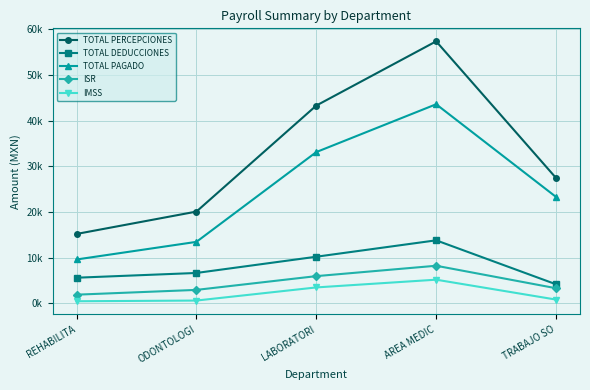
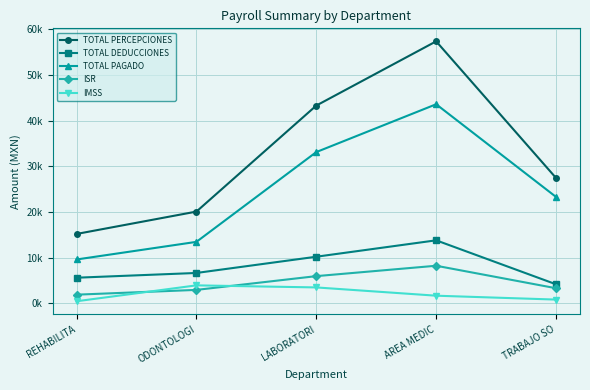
  {
    "IMSS": {
      "REHABILITA": 0,
-     "ODONTOLOGI": 1000,
+     "ODONTOLOGI": 4000,
      "LABORATORI": 3000,
-     "AREA MEDIC": 5000,
+     "AREA MEDIC": 2000,
      "TRABAJO SO": 1000
    }
  }
